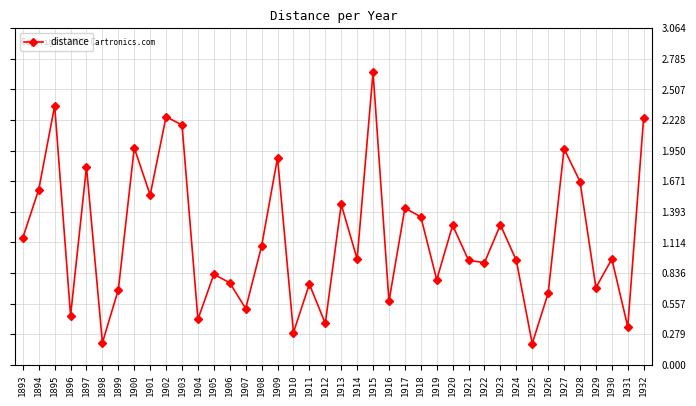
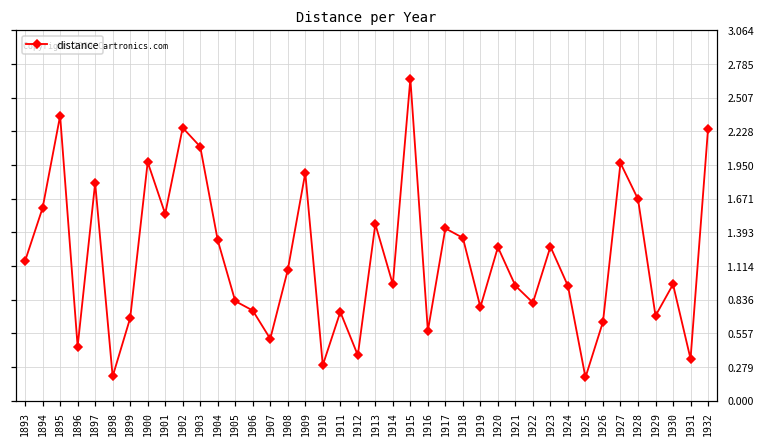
  {
    "1893": 1.16,
    "1894": 1.60,
    "1895": 2.36,
    "1896": 0.45,
    "1897": 1.80,
    "1898": 0.20,
    "1899": 0.68,
    "1900": 1.97,
    "1901": 1.55,
    "1902": 2.26,
-   "1903": 2.18,
-   "1904": 0.41,
+   "1903": 2.10,
+   "1904": 1.33,
    "1905": 0.82,
    "1906": 0.75,
    "1907": 0.51,
    "1908": 1.08,
    "1909": 1.88,
    "1910": 0.29,
    "1911": 0.73,
    "1912": 0.38,
    "1913": 1.46,
    "1914": 0.96,
    "1915": 2.66,
    "1916": 0.58,
    "1917": 1.43,
    "1918": 1.35,
    "1919": 0.77,
    "1920": 1.27,
    "1921": 0.95,
-   "1922": 0.93,
+   "1922": 0.81,
    "1923": 1.27,
    "1924": 0.95,
    "1925": 0.19,
    "1926": 0.65,
    "1927": 1.97,
    "1928": 1.67,
    "1929": 0.70,
    "1930": 0.96,
    "1931": 0.35,
    "1932": 2.25
  }
